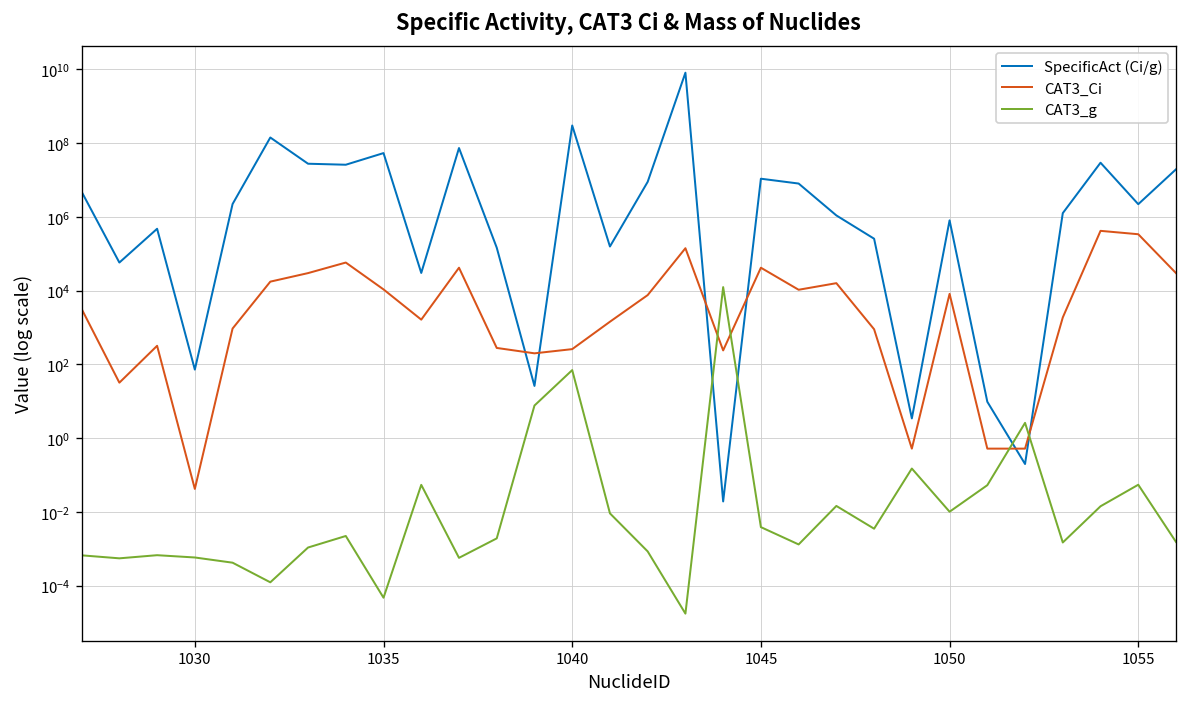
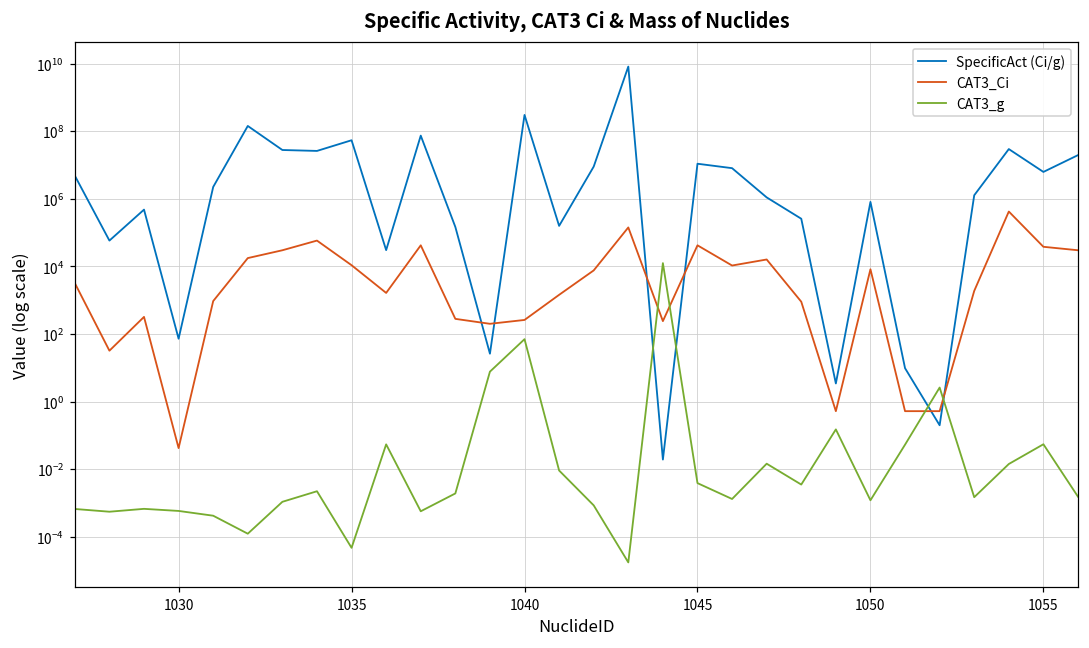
  {
    "SpecificAct (Ci/g)": {
      "1030": 70,
      "1035": 50000000,
      "1040": 300000000,
      "1045": 11000000,
      "1050": 800000,
-     "1055": 2000000
+     "1055": 6000000
    },
    "CAT3_Ci": {
      "1030": 0.04,
      "1035": 11000,
      "1040": 300,
      "1045": 40000,
      "1050": 8000,
-     "1055": 300000
+     "1055": 40000
    },
    "CAT3_g": {
      "1030": 0.0006,
      "1035": 0.00005,
      "1040": 70,
      "1045": 0.004,
-     "1050": 0.010,
+     "1050": 0.0012,
      "1055": 0.05
    }
  }
